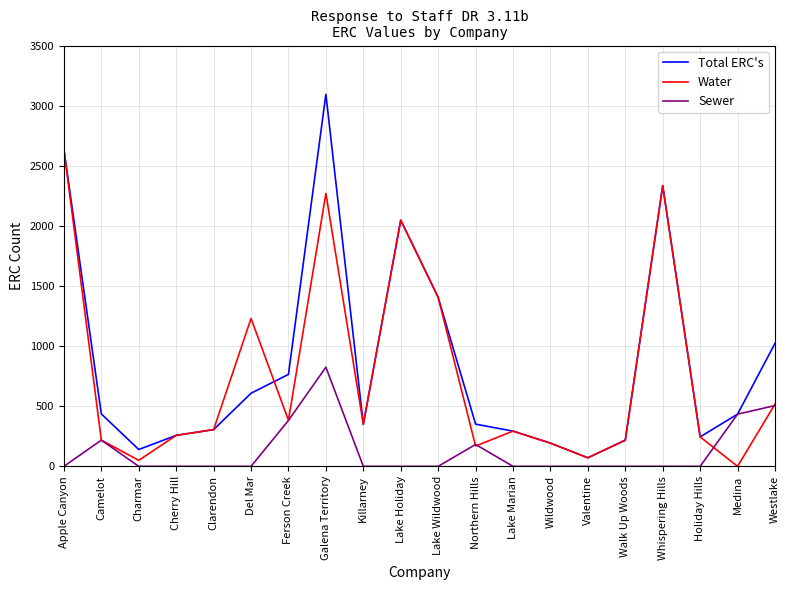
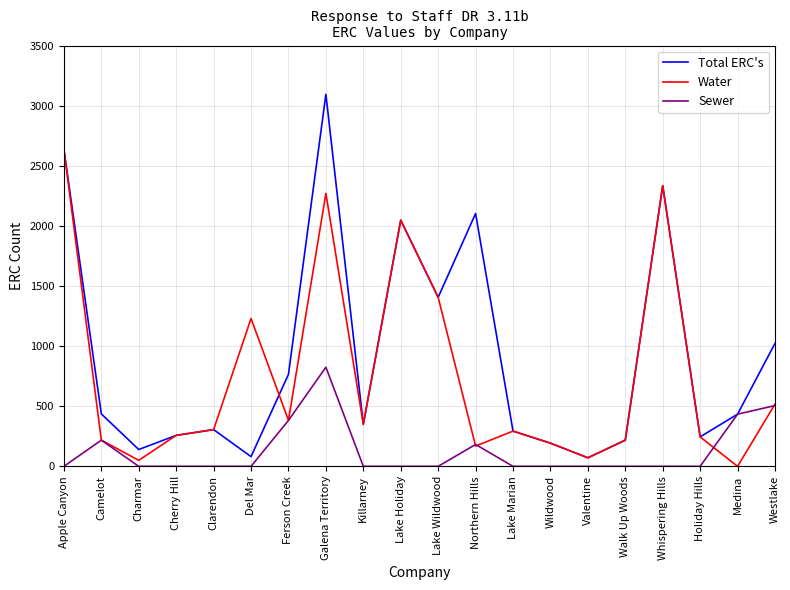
  {
    "Total ERC's": {
      "Camelot": 440,
      "Charmar": 140,
-     "Del Mar": 610,
+     "Del Mar": 80,
      "Ferson Creek": 770,
      "Galena Territory": 3090,
-     "Northern Hills": 350,
+     "Northern Hills": 2100,
      "Westlake": 1020
    },
    "Water": {
      "Charmar": 50,
      "Del Mar": 1230,
      "Galena Territory": 2270,
      "Medina": 0
    },
    "Sewer": {
      "Apple Canyon": 0,
      "Charmar": 0,
      "Cherry Hill": 0,
      "Clarendon": 0,
      "Del Mar": 0,
      "Galena Territory": 820,
      "Killarney": 0,
      "Lake Holiday": 0,
      "Lake Wildwood": 0,
      "Lake Marian": 0,
      "Wildwood": 0,
      "Valentine": 0,
      "Walk Up Woods": 0,
      "Whispering Hills": 0,
      "Holiday Hills": 0
    }
  }
